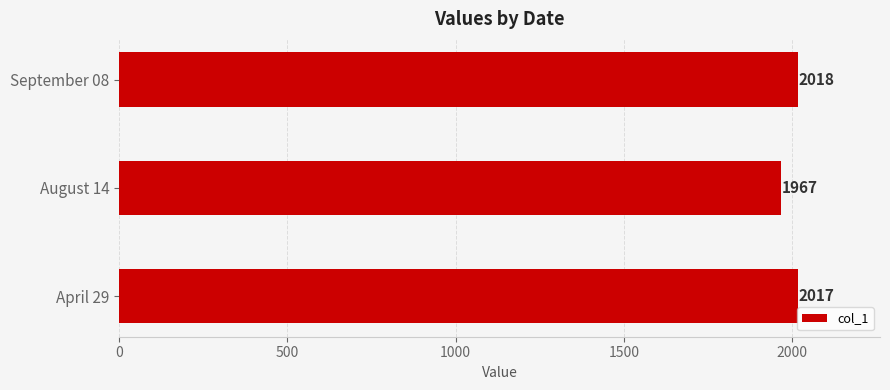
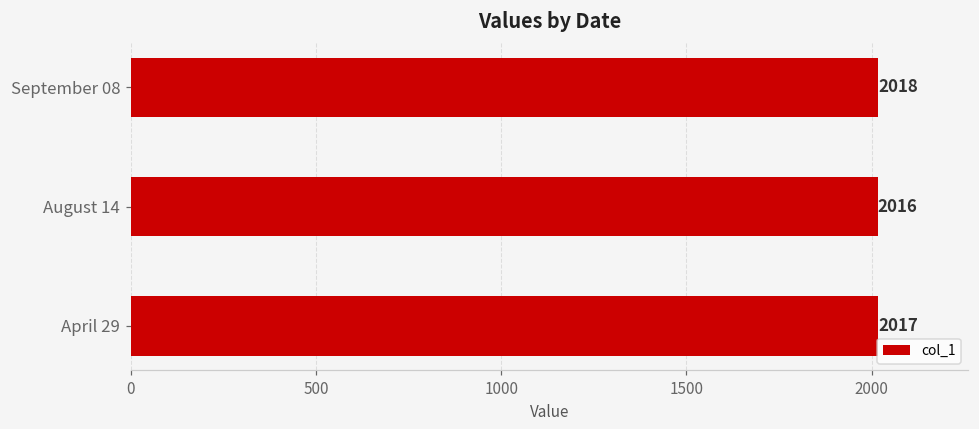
  {
    "September 08": 2018,
-   "August 14": 1967,
+   "August 14": 2016,
    "April 29": 2017
  }
